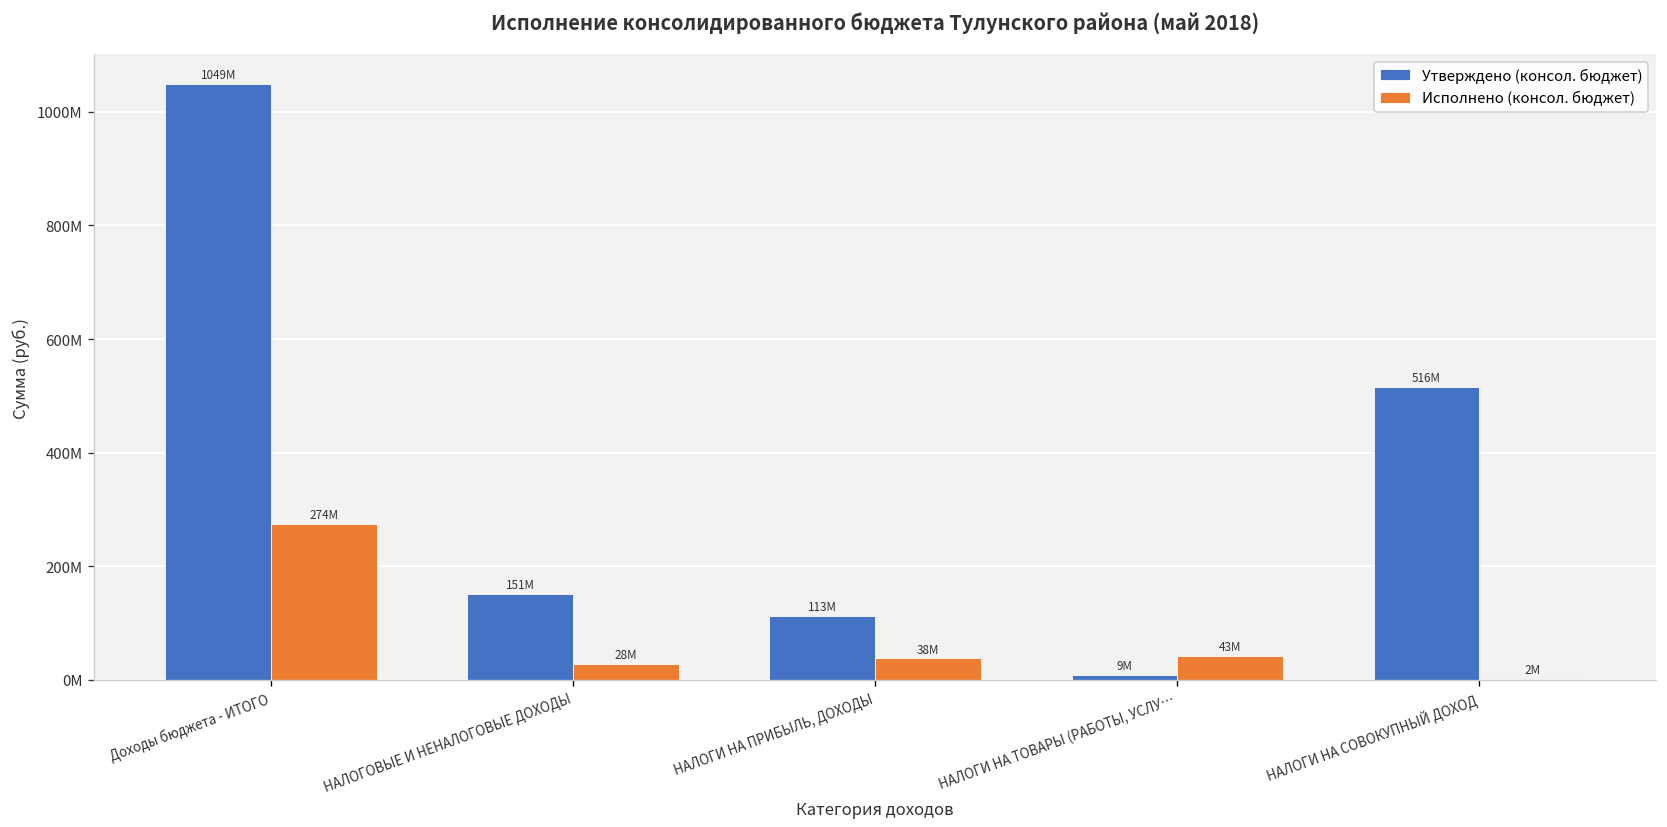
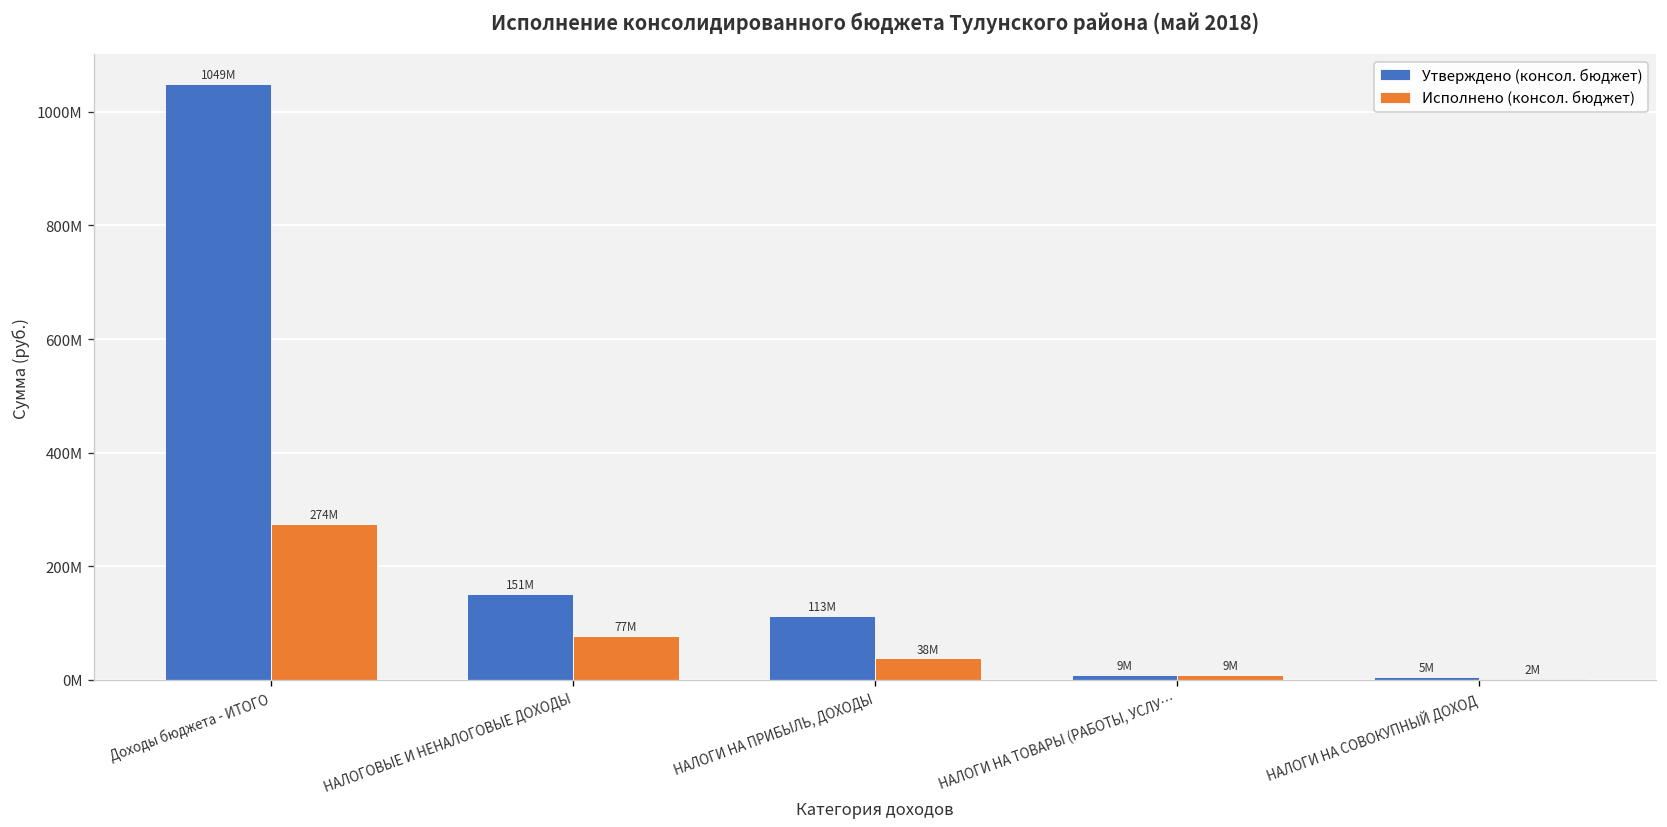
  {
    "Утверждено (консол. бюджет)": {
      "Доходы бюджета - ИТОГО": "1049M",
      "НАЛОГОВЫЕ И НЕНАЛОГОВЫЕ ДОХОДЫ": "151M",
      "НАЛОГИ НА ПРИБЫЛЬ, ДОХОДЫ": "113M",
      "НАЛОГИ НА ТОВАРЫ (РАБОТЫ, УСЛУ…": "9M",
-     "НАЛОГИ НА СОВОКУПНЫЙ ДОХОД": "516M"
+     "НАЛОГИ НА СОВОКУПНЫЙ ДОХОД": "5M"
    },
    "Исполнено (консол. бюджет)": {
      "Доходы бюджета - ИТОГО": "274M",
-     "НАЛОГОВЫЕ И НЕНАЛОГОВЫЕ ДОХОДЫ": "28M",
+     "НАЛОГОВЫЕ И НЕНАЛОГОВЫЕ ДОХОДЫ": "77M",
      "НАЛОГИ НА ПРИБЫЛЬ, ДОХОДЫ": "38M",
-     "НАЛОГИ НА ТОВАРЫ (РАБОТЫ, УСЛУ…": "43M",
+     "НАЛОГИ НА ТОВАРЫ (РАБОТЫ, УСЛУ…": "9M",
      "НАЛОГИ НА СОВОКУПНЫЙ ДОХОД": "2M"
    }
  }
